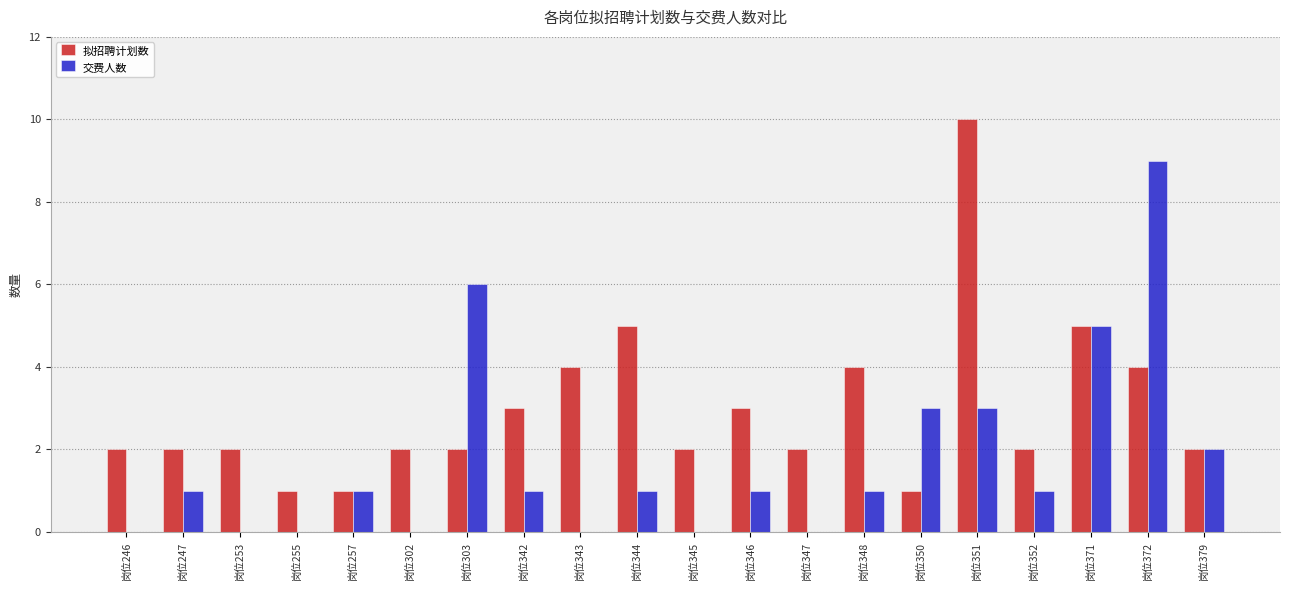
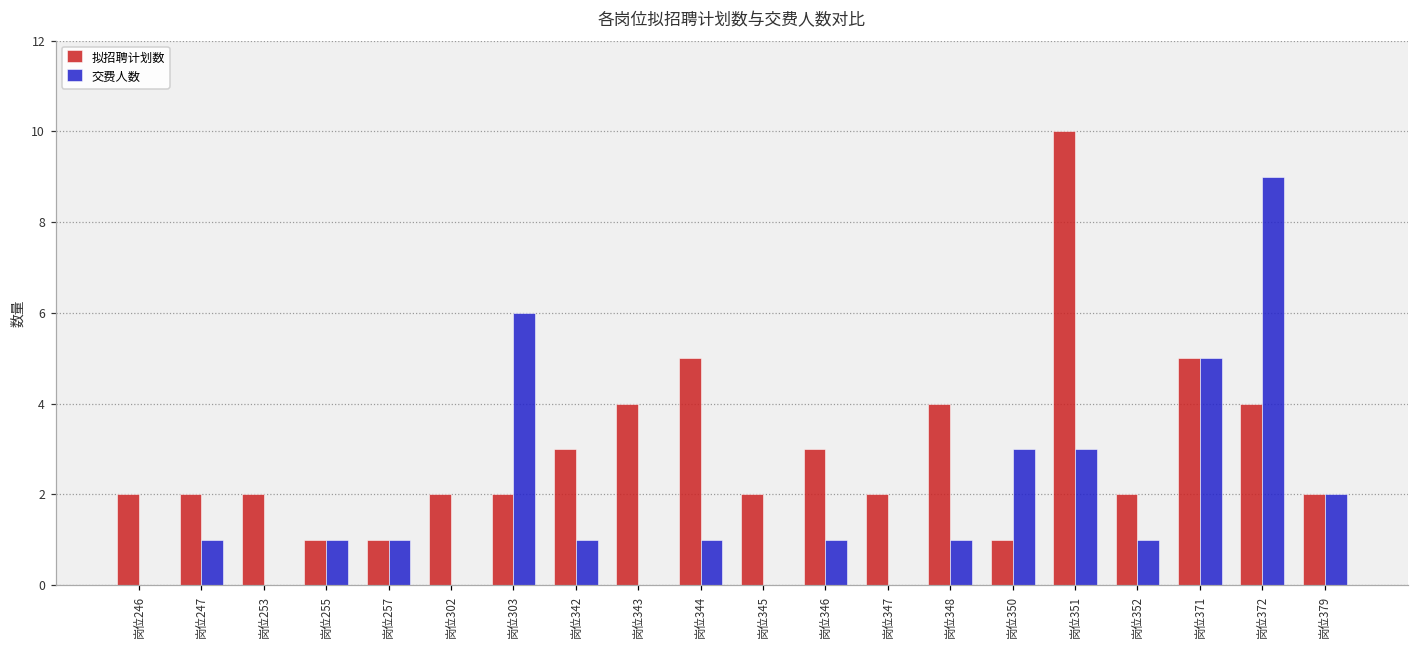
  {
    "拟招聘计划数": {
      "岗位246": 2,
      "岗位247": 2,
      "岗位253": 2,
      "岗位255": 1,
      "岗位257": 1,
      "岗位302": 2,
      "岗位303": 2,
      "岗位342": 3,
      "岗位343": 4,
      "岗位344": 5,
      "岗位345": 2,
      "岗位346": 3,
      "岗位347": 2,
      "岗位348": 4,
      "岗位350": 1,
      "岗位351": 10,
      "岗位352": 2,
      "岗位371": 5,
      "岗位372": 4,
      "岗位379": 2
    },
    "交费人数": {
      "岗位246": 0,
      "岗位247": 1,
      "岗位253": 0,
-     "岗位255": 0,
+     "岗位255": 1,
      "岗位257": 1,
      "岗位302": 0,
      "岗位303": 6,
      "岗位342": 1,
      "岗位343": 0,
      "岗位344": 1,
      "岗位345": 0,
      "岗位346": 1,
      "岗位347": 0,
      "岗位348": 1,
      "岗位350": 3,
      "岗位351": 3,
      "岗位352": 1,
      "岗位371": 5,
      "岗位372": 9,
      "岗位379": 2
    }
  }
